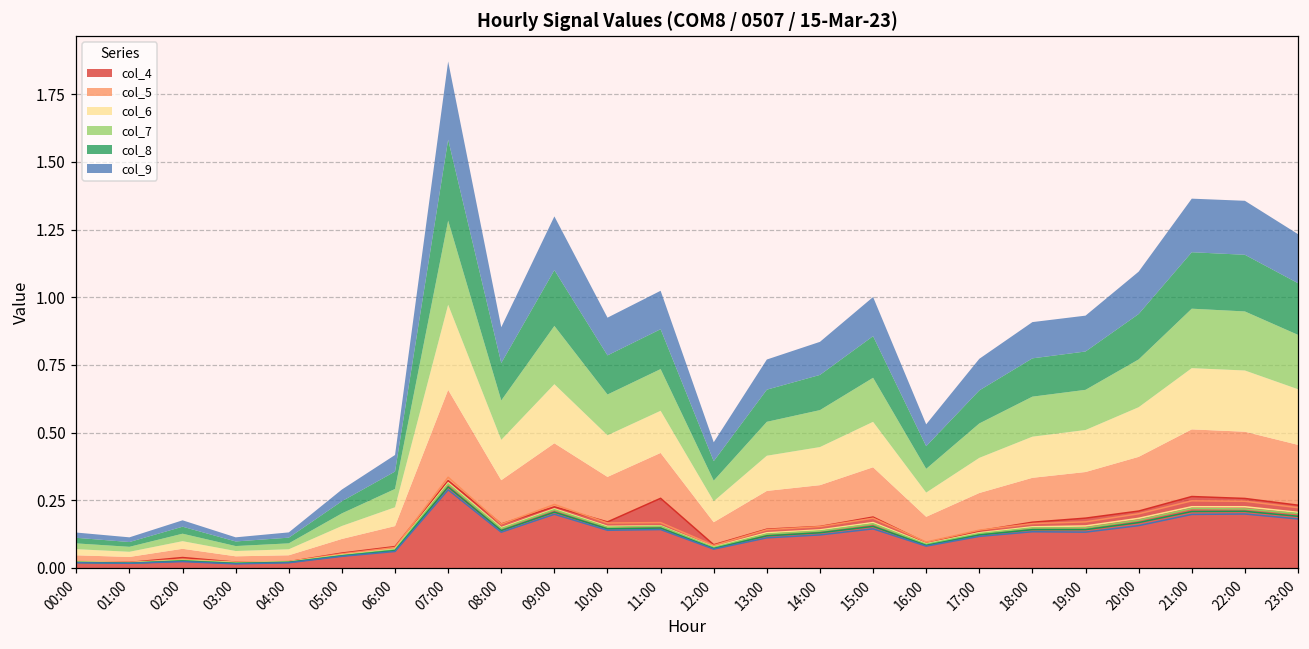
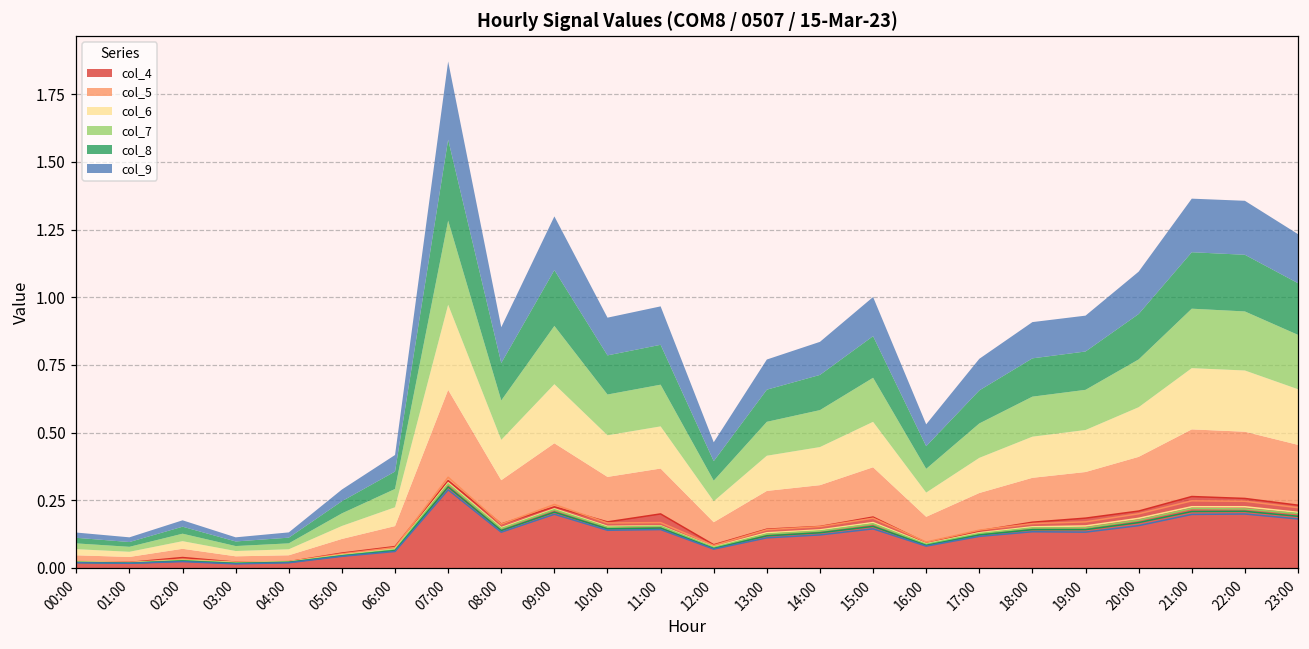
  {
    "col_4": {
-     "11:00": 0.26,
+     "11:00": 0.20,
      "19:00": 0.18,
      "21:00": 0.26,
      "22:00": 0.26
    }
  }
